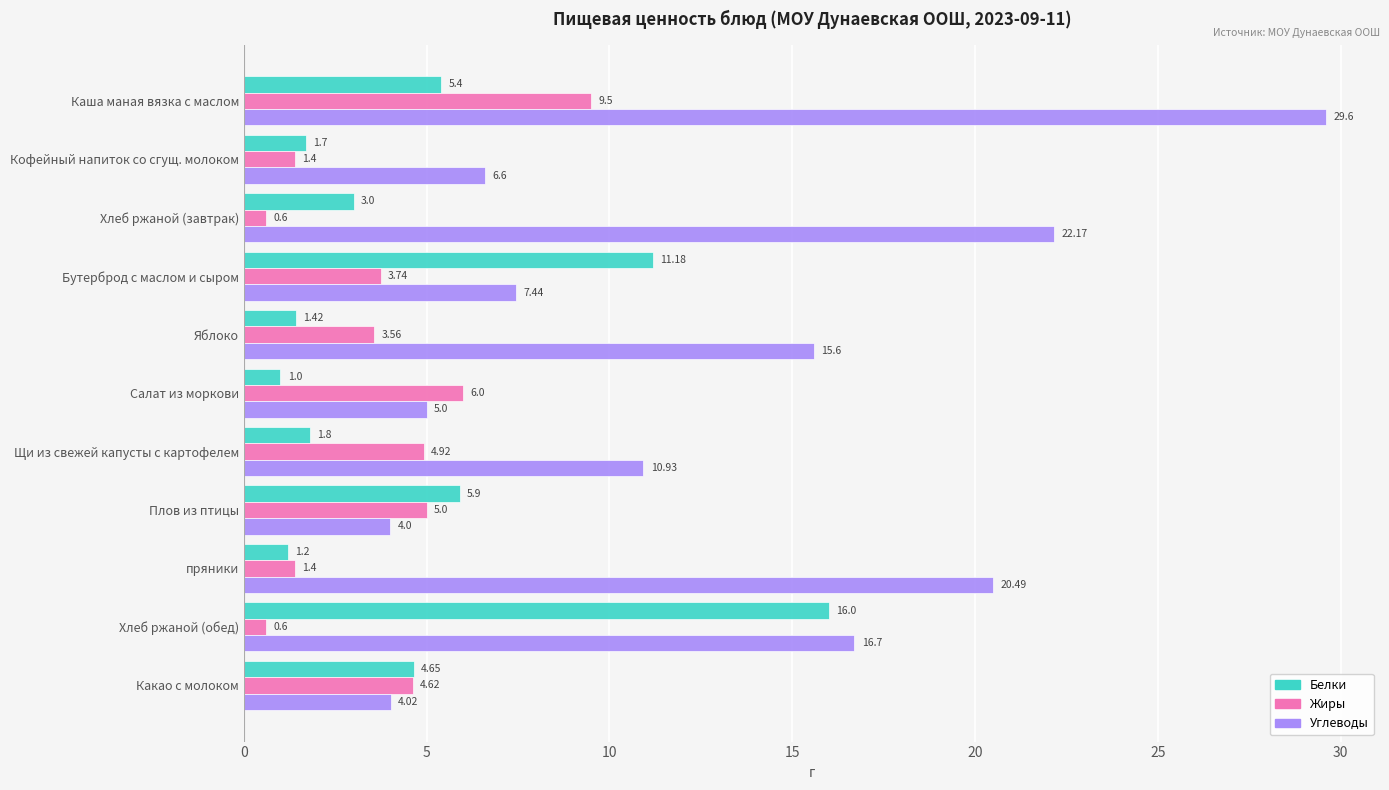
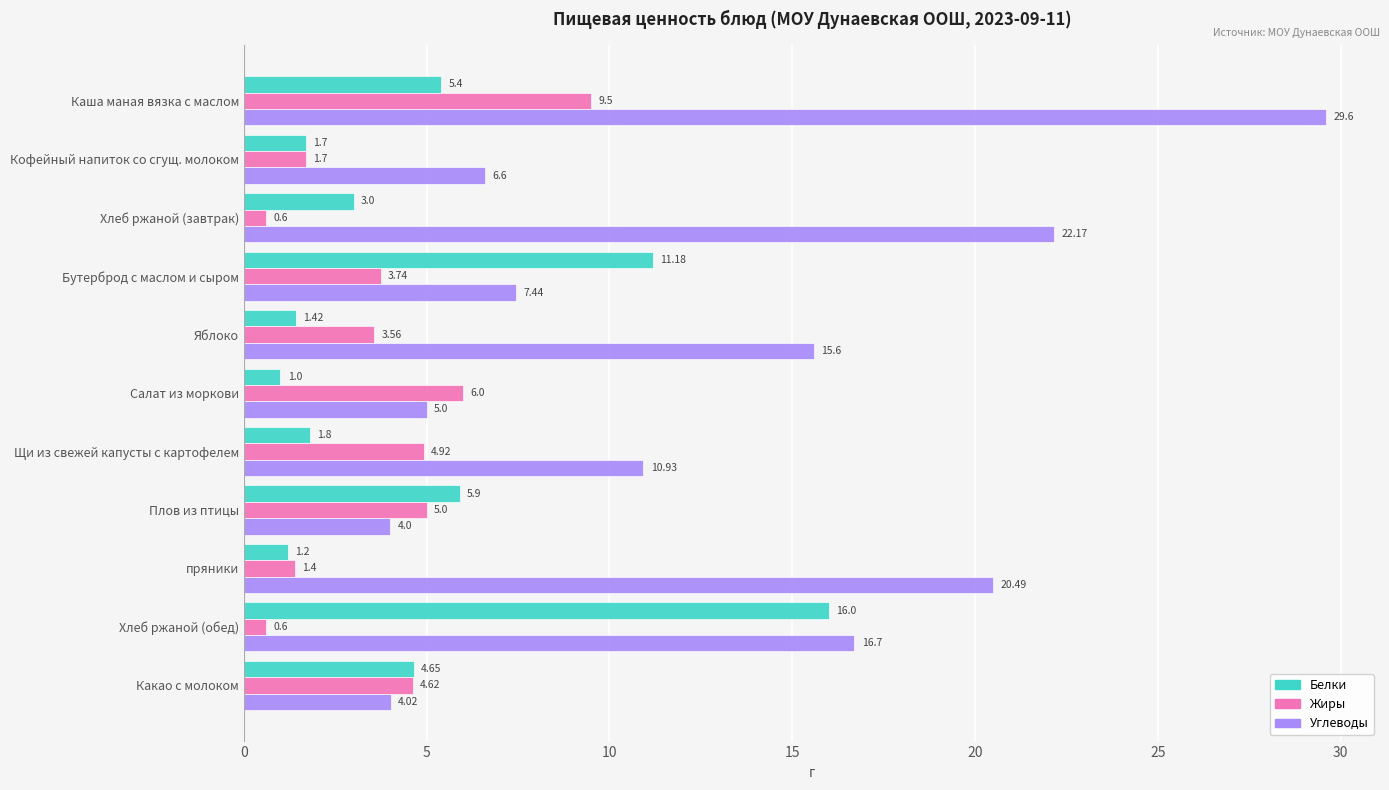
  {
    "Белки": {
      "Каша маная вязка с маслом": 5.4,
      "Кофейный напиток со сгущ. молоком": 1.7,
      "Хлеб ржаной (завтрак)": 3.0,
      "Бутерброд с маслом и сыром": 11.18,
      "Яблоко": 1.42,
      "Салат из моркови": 1.0,
      "Щи из свежей капусты с картофелем": 1.8,
      "Плов из птицы": 5.9,
      "пряники": 1.2,
      "Хлеб ржаной (обед)": 16.0,
      "Какао с молоком": 4.65
    },
    "Жиры": {
      "Каша маная вязка с маслом": 9.5,
-     "Кофейный напиток со сгущ. молоком": 1.4,
+     "Кофейный напиток со сгущ. молоком": 1.7,
      "Хлеб ржаной (завтрак)": 0.6,
      "Бутерброд с маслом и сыром": 3.74,
      "Яблоко": 3.56,
      "Салат из моркови": 6.0,
      "Щи из свежей капусты с картофелем": 4.92,
      "Плов из птицы": 5.0,
      "пряники": 1.4,
      "Хлеб ржаной (обед)": 0.6,
      "Какао с молоком": 4.62
    },
    "Углеводы": {
      "Каша маная вязка с маслом": 29.6,
      "Кофейный напиток со сгущ. молоком": 6.6,
      "Хлеб ржаной (завтрак)": 22.17,
      "Бутерброд с маслом и сыром": 7.44,
      "Яблоко": 15.6,
      "Салат из моркови": 5.0,
      "Щи из свежей капусты с картофелем": 10.93,
      "Плов из птицы": 4.0,
      "пряники": 20.49,
      "Хлеб ржаной (обед)": 16.7,
      "Какао с молоком": 4.02
    }
  }
